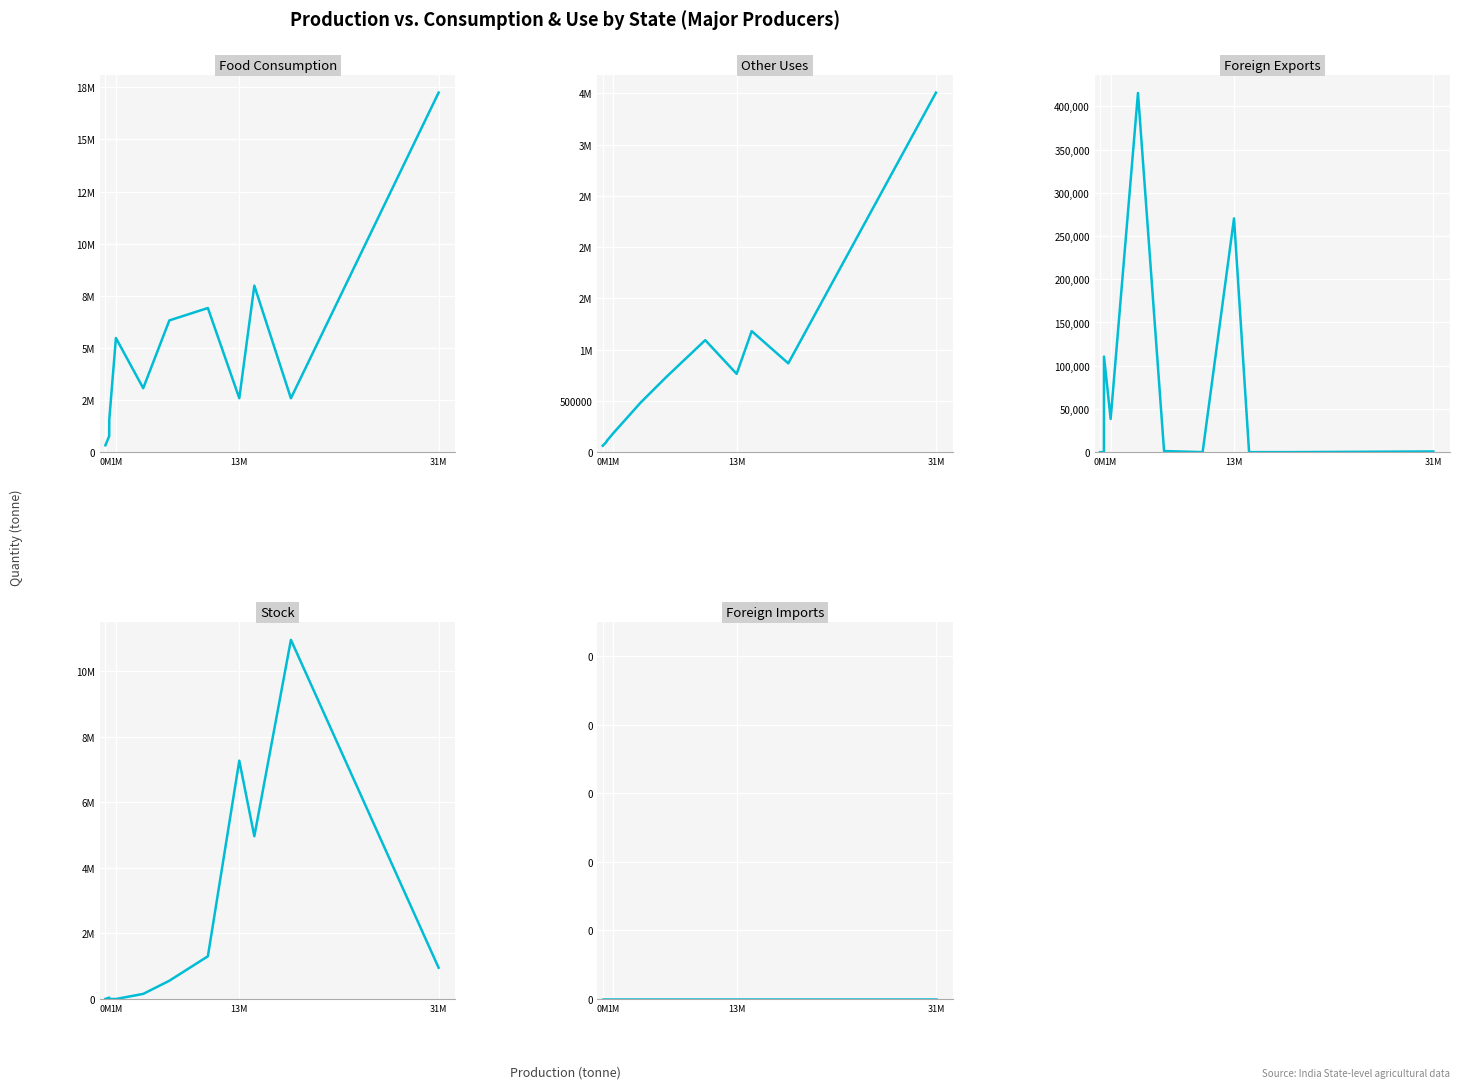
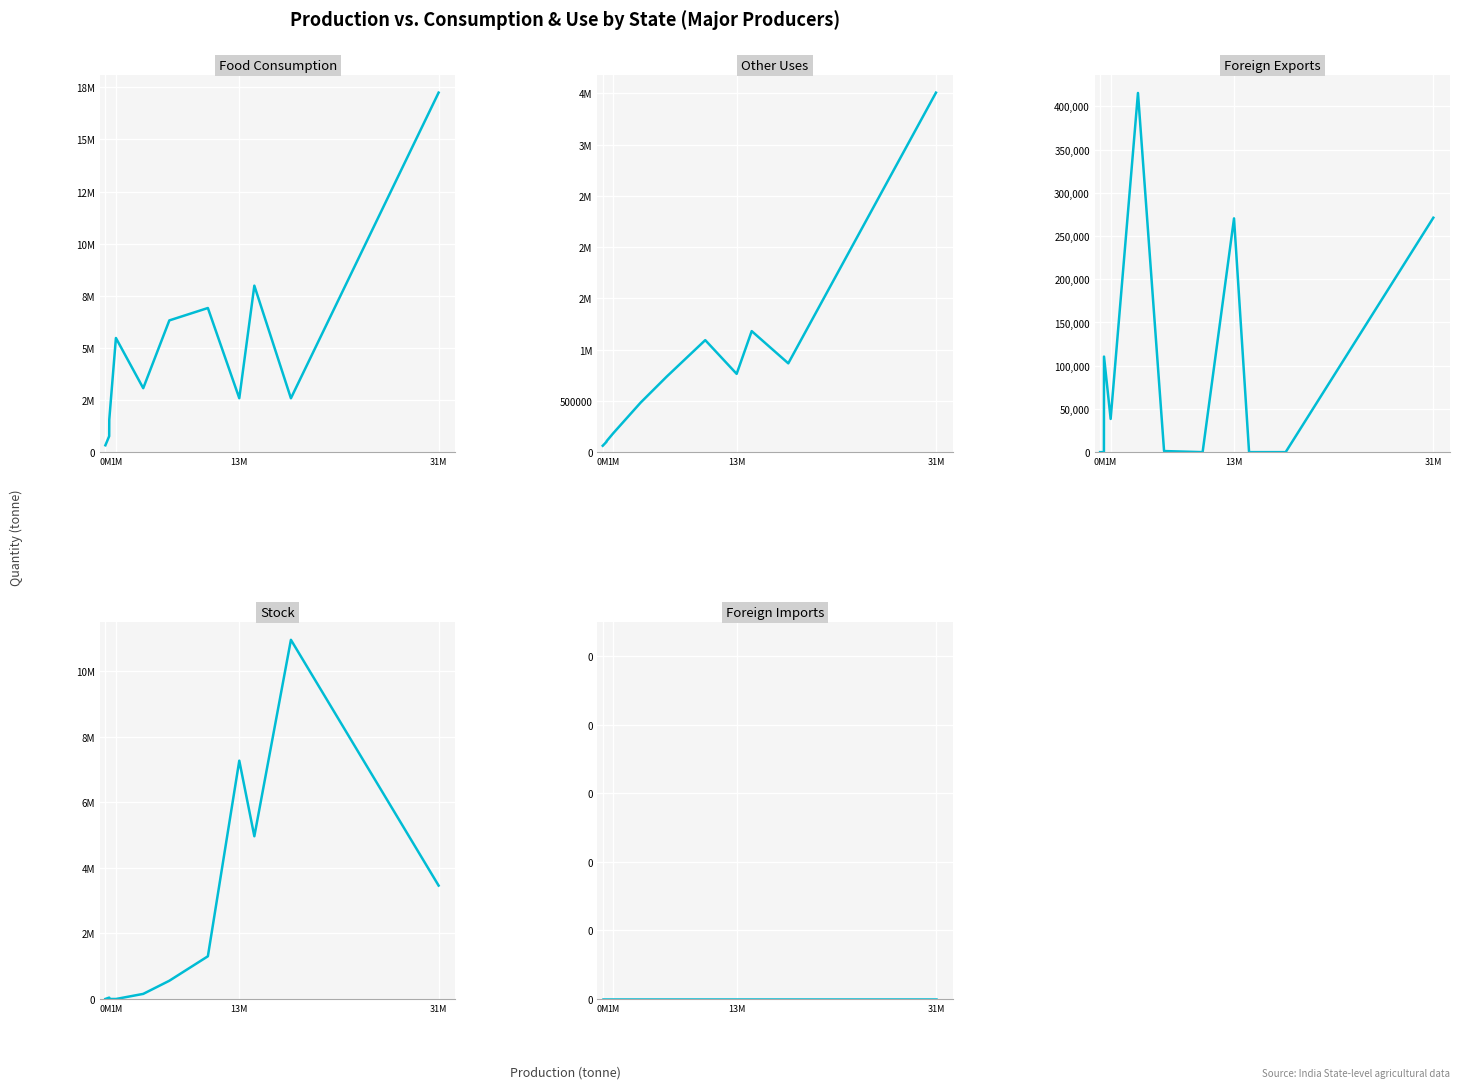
  {
    "Foreign Exports": {
      "0M": "0",
      "1M": "40,000",
      "13M": "270,000",
-     "31M": "0"
+     "31M": "270,000"
    },
    "Stock": {
      "0M": "0",
      "1M": "0",
      "13M": "7300000",
-     "31M": "1000000"
+     "31M": "3500000"
    }
  }
